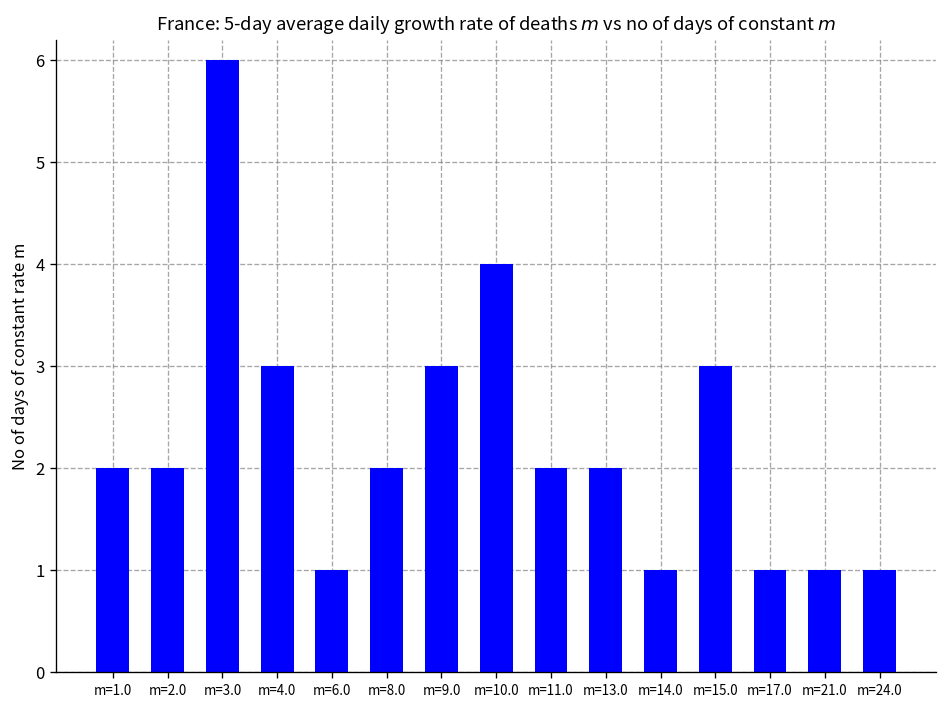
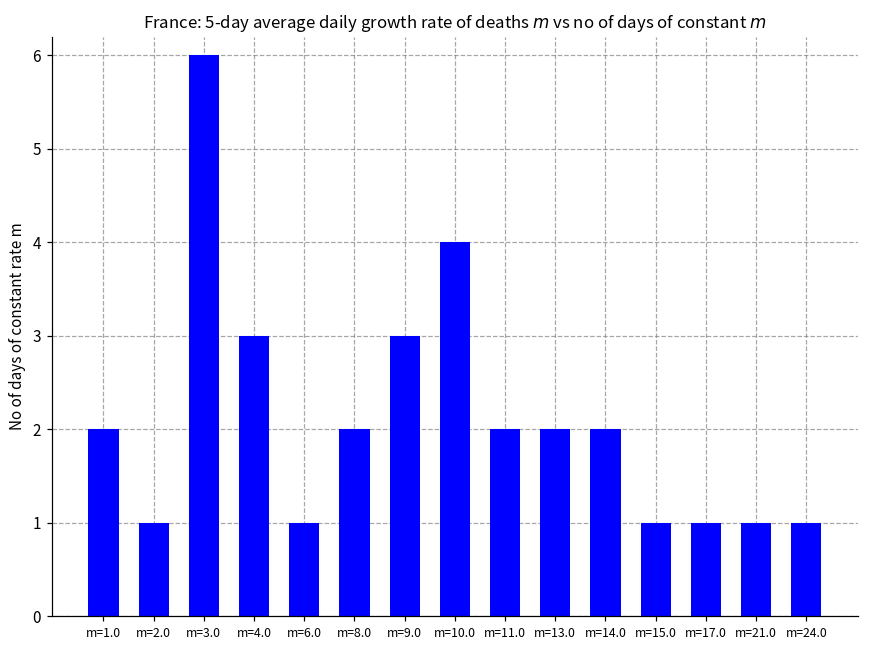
  {
    "m=1.0": 2,
-   "m=2.0": 2,
+   "m=2.0": 1,
    "m=3.0": 6,
    "m=4.0": 3,
    "m=6.0": 1,
    "m=8.0": 2,
    "m=9.0": 3,
    "m=10.0": 4,
    "m=11.0": 2,
    "m=13.0": 2,
-   "m=14.0": 1,
-   "m=15.0": 3,
+   "m=14.0": 2,
+   "m=15.0": 1,
    "m=17.0": 1,
    "m=21.0": 1,
    "m=24.0": 1
  }
